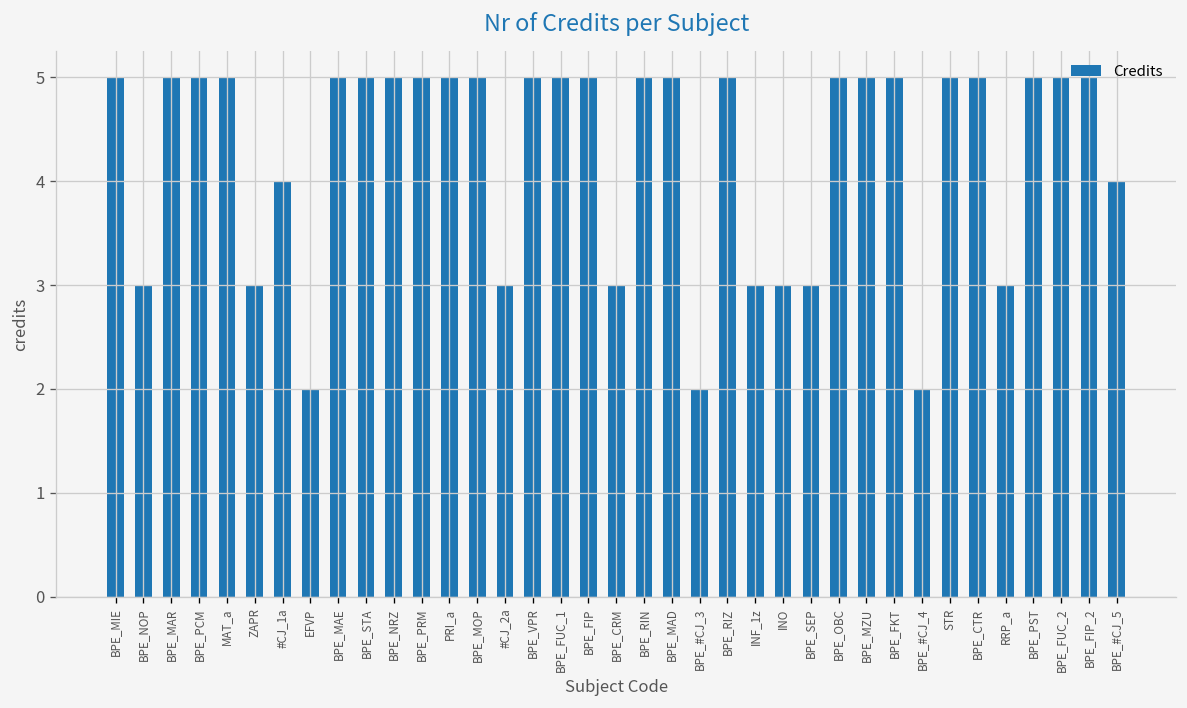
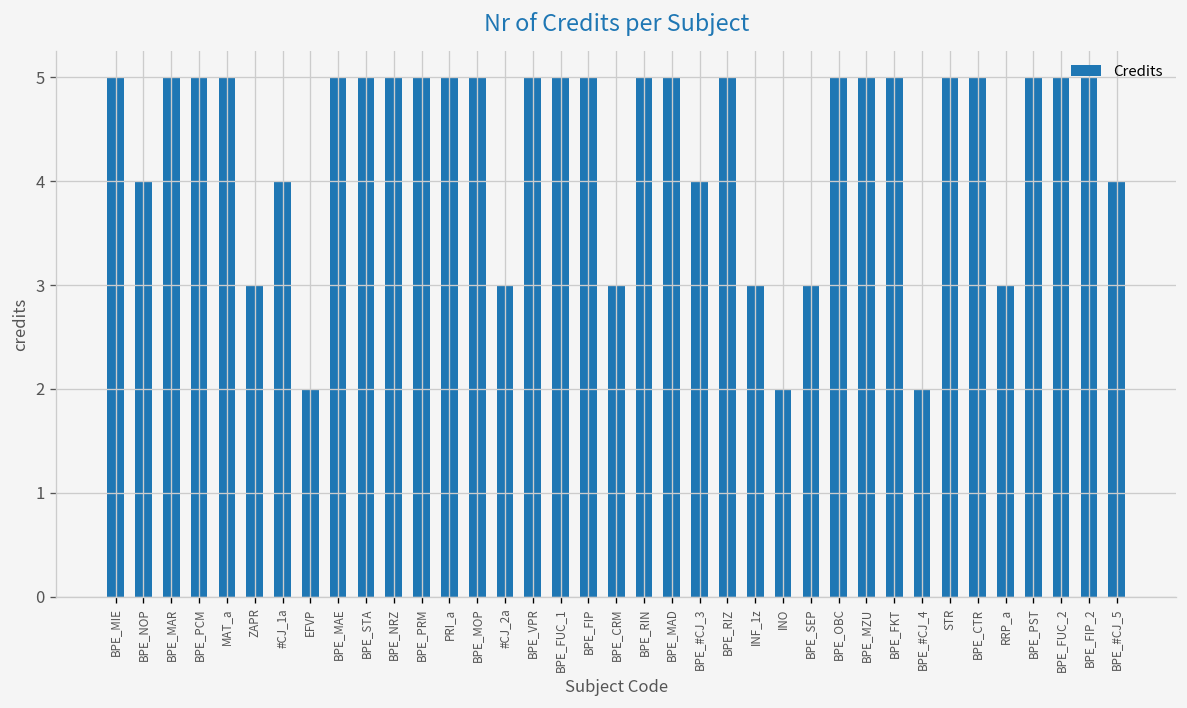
  {
    "BPE_MIE": 5,
-   "BPE_NOP": 3,
+   "BPE_NOP": 4,
    "BPE_MAR": 5,
    "BPE_PCM": 5,
    "MAT_a": 5,
    "ZAPR": 3,
    "#CJ_1a": 4,
    "EFVP": 2,
    "BPE_MAE": 5,
    "BPE_STA": 5,
    "BPE_NRZ": 5,
    "BPE_PRM": 5,
    "PRI_a": 5,
    "BPE_MOP": 5,
    "#CJ_2a": 3,
    "BPE_VPR": 5,
    "BPE_FUC_1": 5,
    "BPE_FIP": 5,
    "BPE_CRM": 3,
    "BPE_RIN": 5,
    "BPE_MAD": 5,
-   "BPE_#CJ_3": 2,
+   "BPE_#CJ_3": 4,
    "BPE_RIZ": 5,
    "INF_1z": 3,
-   "INO": 3,
+   "INO": 2,
    "BPE_SEP": 3,
    "BPE_OBC": 5,
    "BPE_MZU": 5,
    "BPE_FKT": 5,
    "BPE_#CJ_4": 2,
    "STR": 5,
    "BPE_CTR": 5,
    "RRP_a": 3,
    "BPE_PST": 5,
    "BPE_FUC_2": 5,
    "BPE_FIP_2": 5,
    "BPE_#CJ_5": 4
  }
